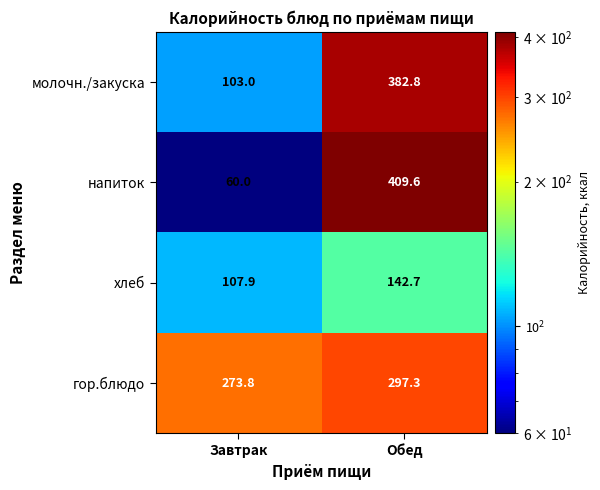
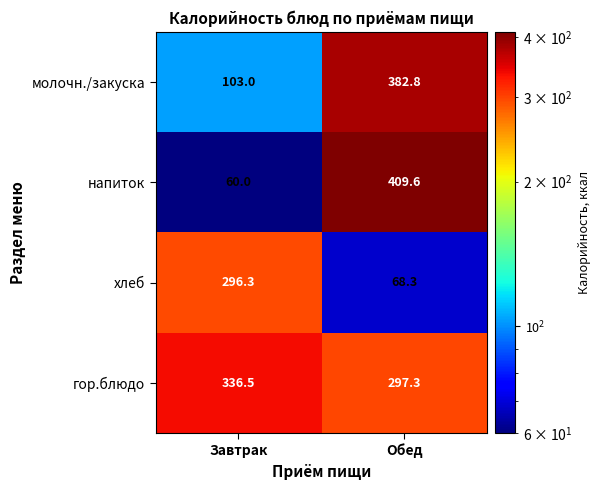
  {
    "молочн./закуска": {
      "Завтрак": 103.0,
      "Обед": 382.8
    },
    "напиток": {
      "Завтрак": 60.0,
      "Обед": 409.6
    },
    "хлеб": {
-     "Завтрак": 107.9,
-     "Обед": 142.7
+     "Завтрак": 296.3,
+     "Обед": 68.3
    },
    "гор.блюдо": {
-     "Завтрак": 273.8,
+     "Завтрак": 336.5,
      "Обед": 297.3
    }
  }
